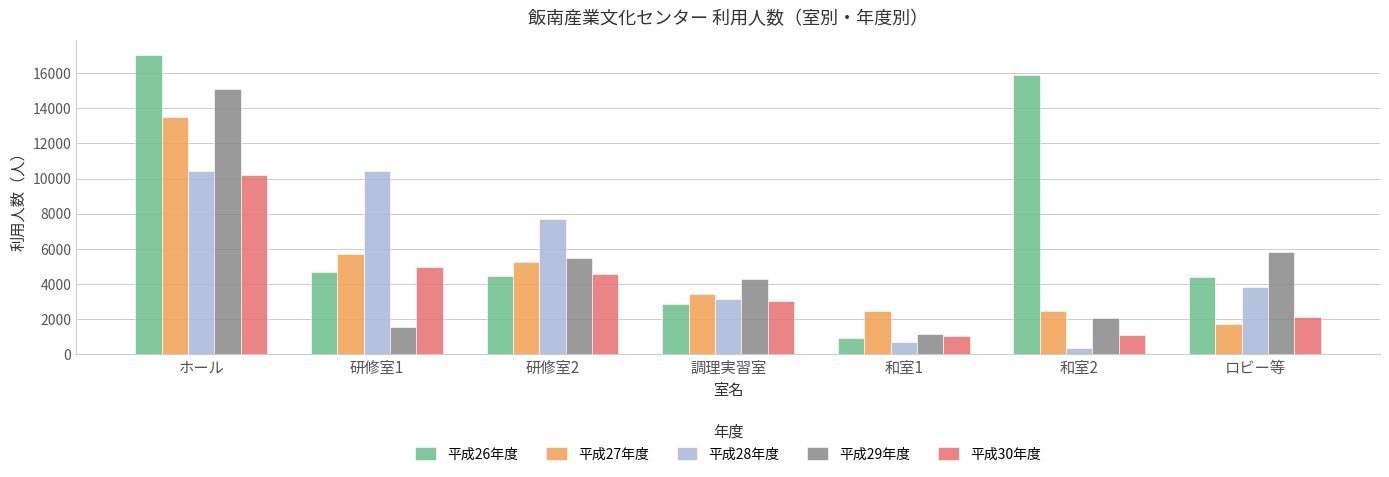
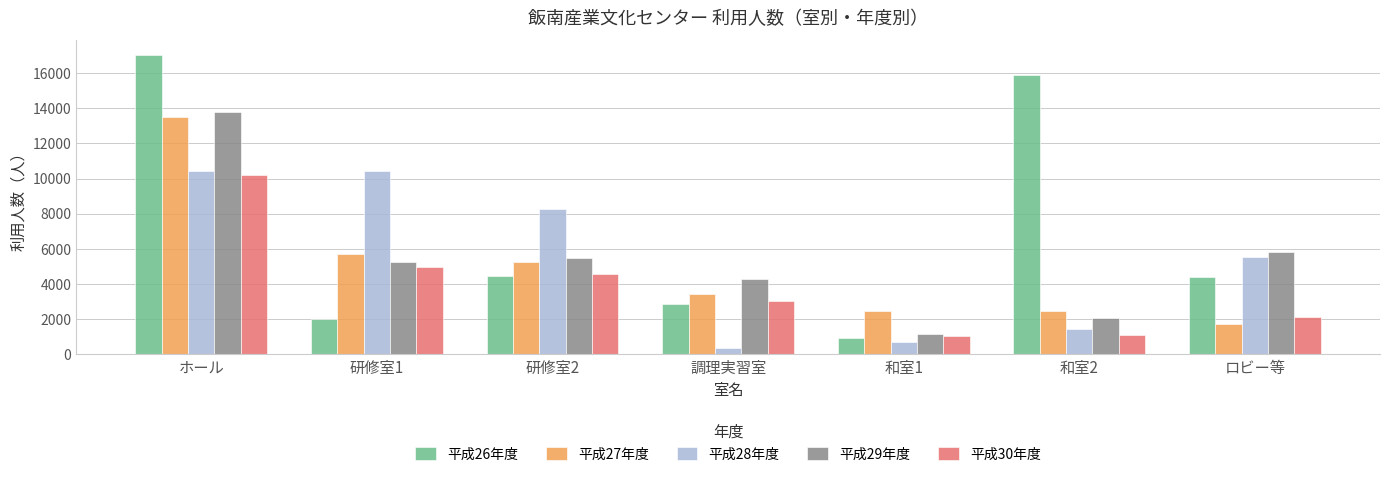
  {
    "平成26年度": {
      "ホール": 17000,
-     "研修室1": 4700,
+     "研修室1": 2000,
      "研修室2": 4400,
      "調理実習室": 2900,
      "和室1": 900,
      "和室2": 15900,
      "ロビー等": 4400
    },
    "平成28年度": {
      "ホール": 10400,
      "研修室1": 10400,
-     "研修室2": 7700,
-     "調理実習室": 3100,
+     "研修室2": 8200,
+     "調理実習室": 400,
      "和室1": 700,
-     "和室2": 400,
-     "ロビー等": 3900
+     "和室2": 1400,
+     "ロビー等": 5500
    },
    "平成29年度": {
-     "ホール": 15100,
-     "研修室1": 1600,
+     "ホール": 13800,
+     "研修室1": 5200,
      "研修室2": 5500,
      "調理実習室": 4300,
      "和室1": 1200,
      "和室2": 2100,
      "ロビー等": 5800
    }
  }
